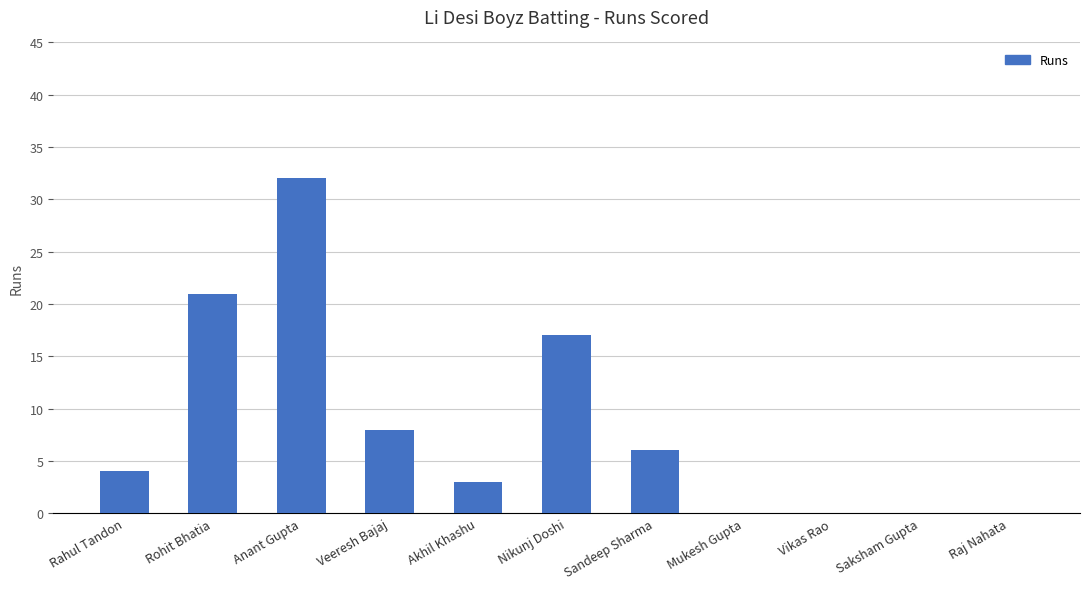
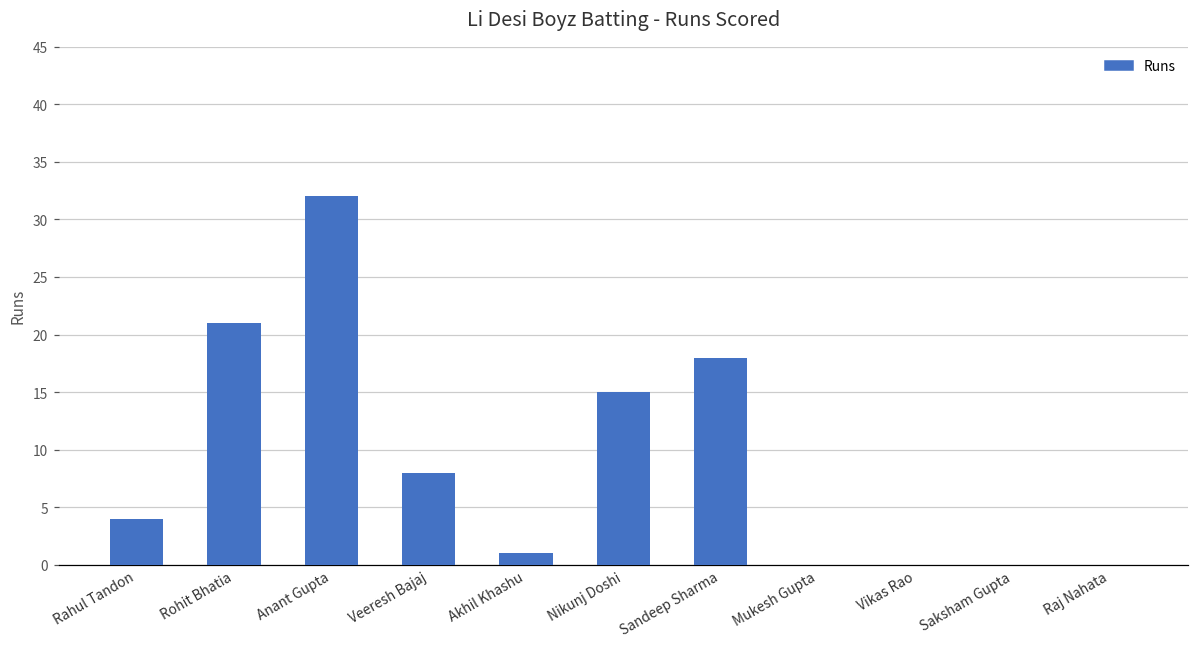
  {
    "Rahul Tandon": 4,
    "Rohit Bhatia": 21,
    "Anant Gupta": 32,
    "Veeresh Bajaj": 8,
-   "Akhil Khashu": 3,
-   "Nikunj Doshi": 17,
-   "Sandeep Sharma": 6,
+   "Akhil Khashu": 1,
+   "Nikunj Doshi": 15,
+   "Sandeep Sharma": 18,
    "Mukesh Gupta": 0,
    "Vikas Rao": 0,
    "Saksham Gupta": 0,
    "Raj Nahata": 0
  }
